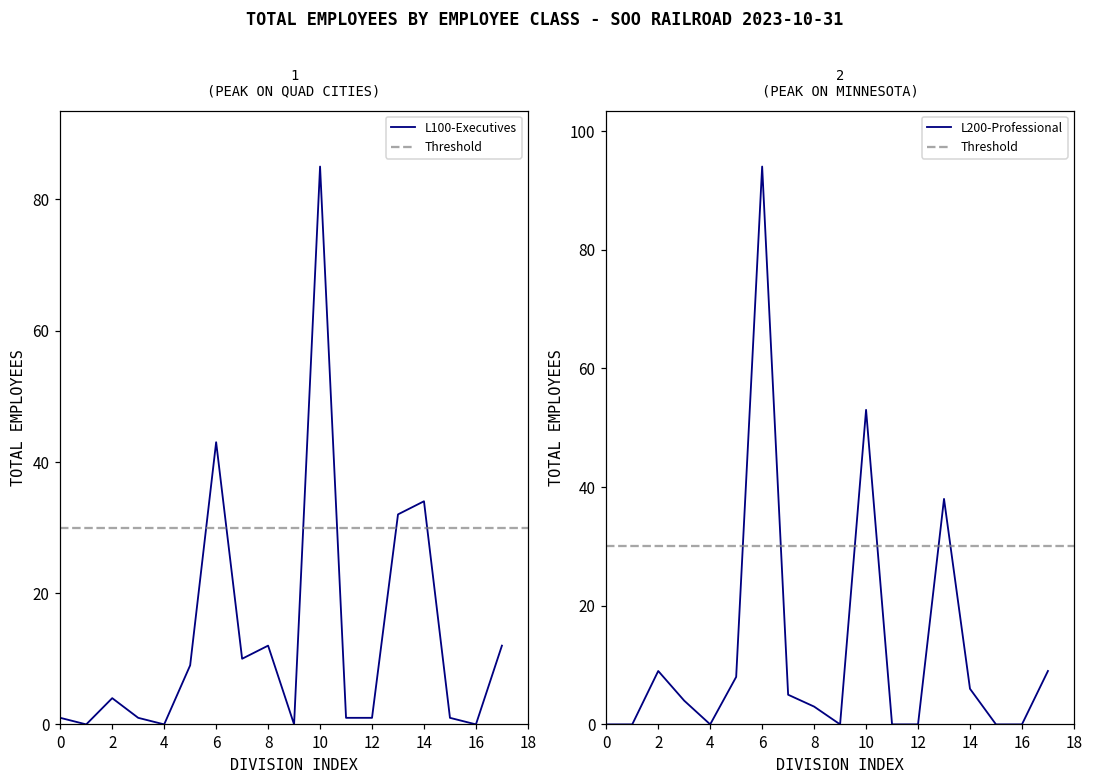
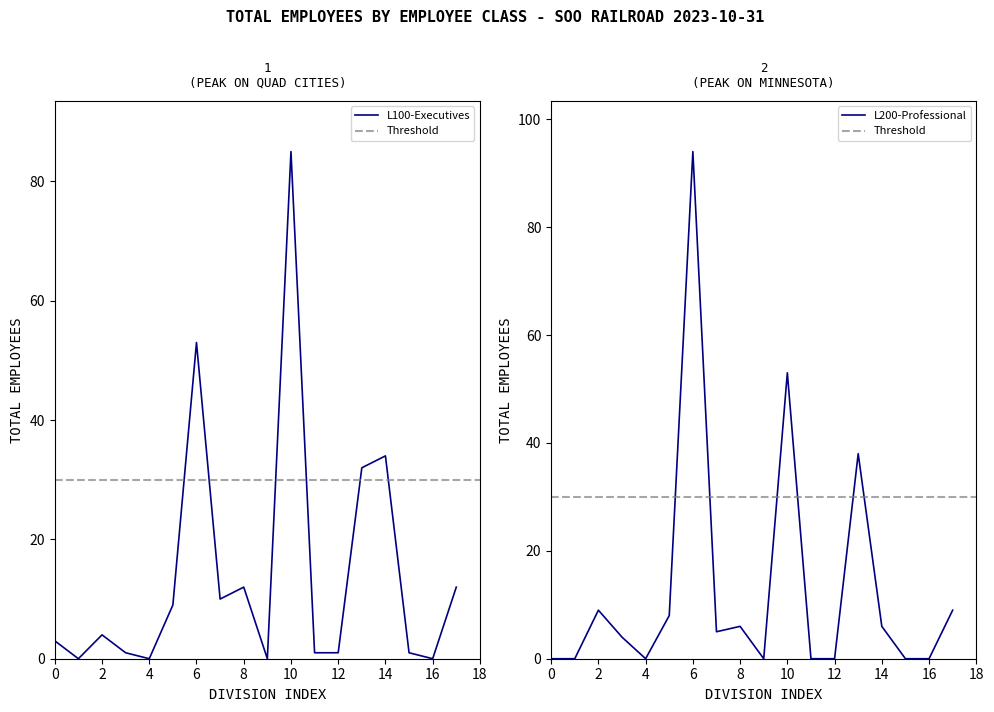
  {
    "1 (PEAK ON QUAD CITIES)": {
-     "0": 1,
+     "0": 3,
      "2": 4,
      "4": 0,
-     "6": 43,
+     "6": 53,
      "8": 12,
      "10": 85,
      "12": 1,
      "14": 34,
      "16": 0
    },
    "2 (PEAK ON MINNESOTA)": {
      "0": 0,
      "2": 9,
      "4": 0,
      "6": 94,
-     "8": 3,
+     "8": 6,
      "10": 53,
      "12": 0,
      "14": 6,
      "16": 0
    }
  }
